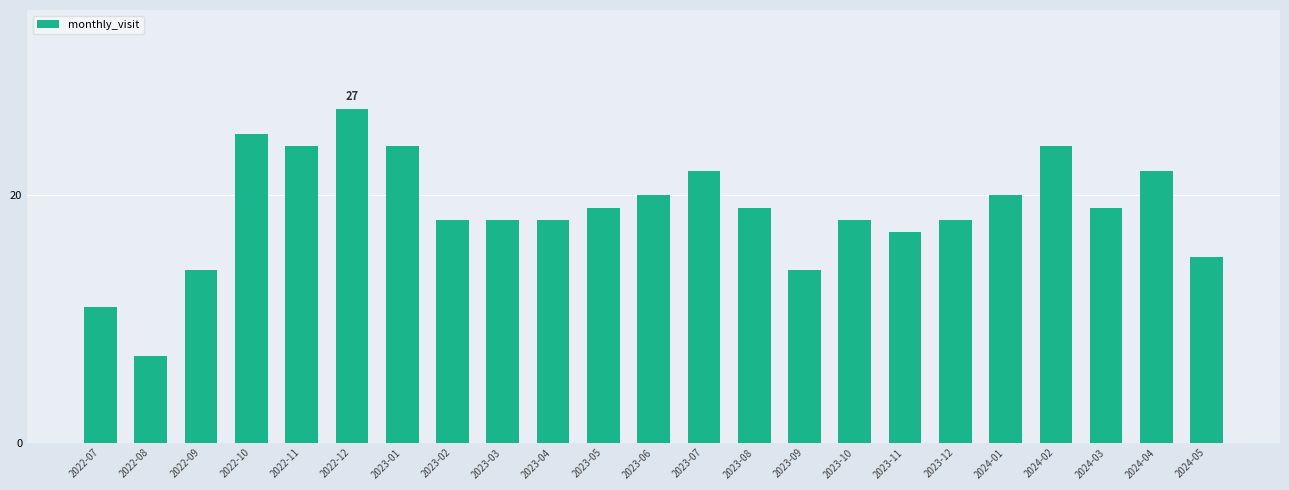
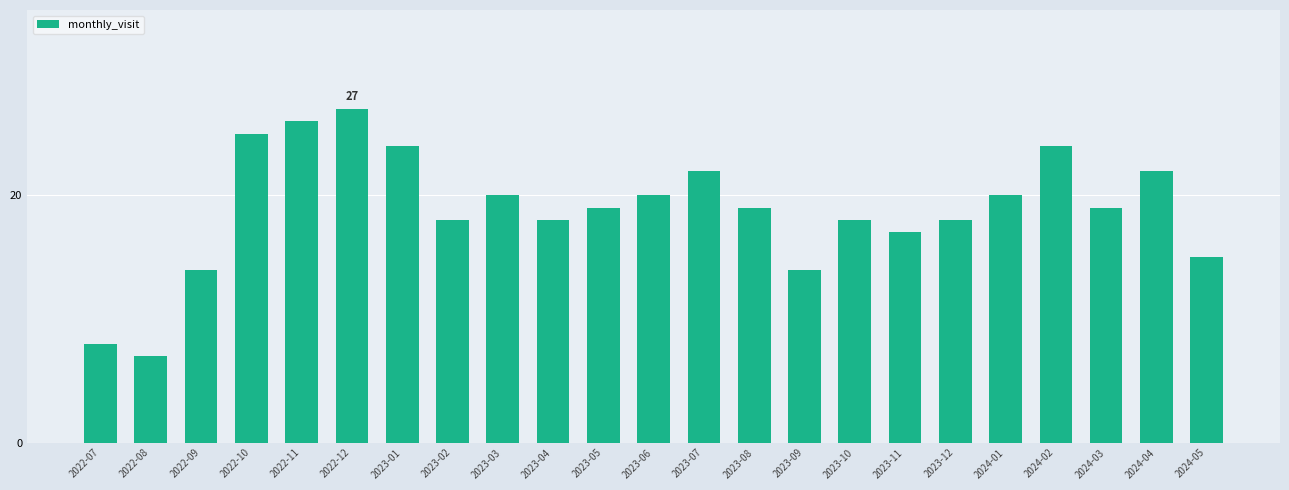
  {
-   "2022-07": 11,
+   "2022-07": 8,
    "2022-08": 7,
    "2022-09": 14,
    "2022-10": 25,
-   "2022-11": 24,
+   "2022-11": 26,
    "2023-01": 24,
    "2023-02": 18,
-   "2023-03": 18,
+   "2023-03": 20,
    "2023-04": 18,
    "2023-05": 19,
    "2023-06": 20,
    "2023-07": 22,
    "2023-08": 19,
    "2023-09": 14,
    "2023-10": 18,
    "2023-11": 17,
    "2023-12": 18,
    "2024-01": 20,
    "2024-02": 24,
    "2024-03": 19,
    "2024-04": 22,
    "2024-05": 15
  }
